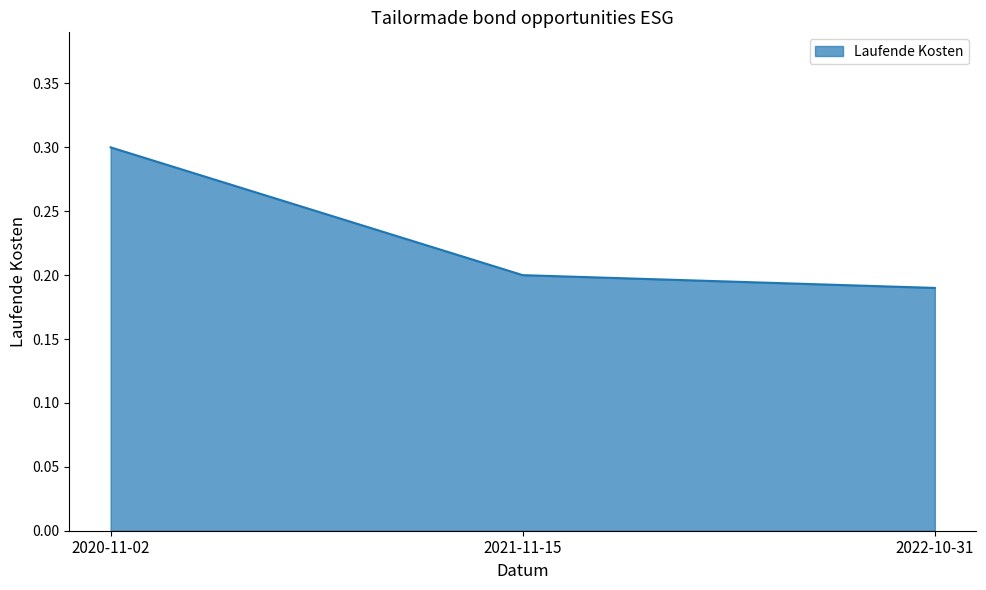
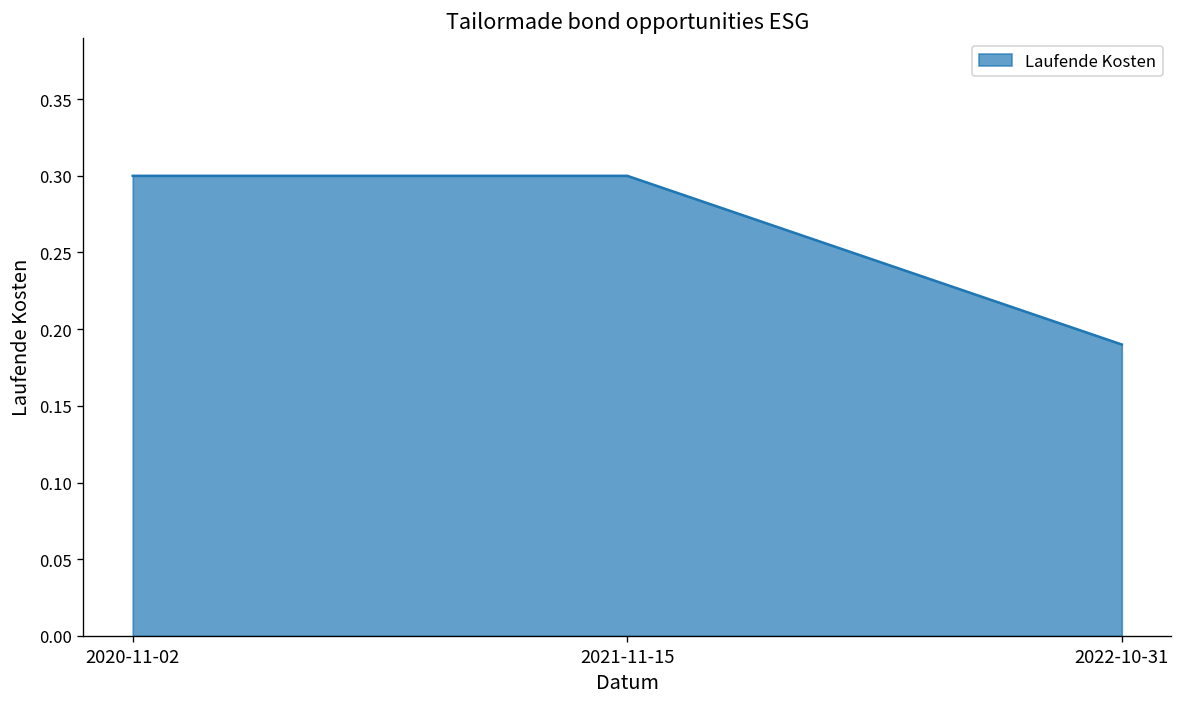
  {
    "2020-11-02": 0.3,
-   "2021-11-15": 0.2,
+   "2021-11-15": 0.3,
    "2022-10-31": 0.190
  }
